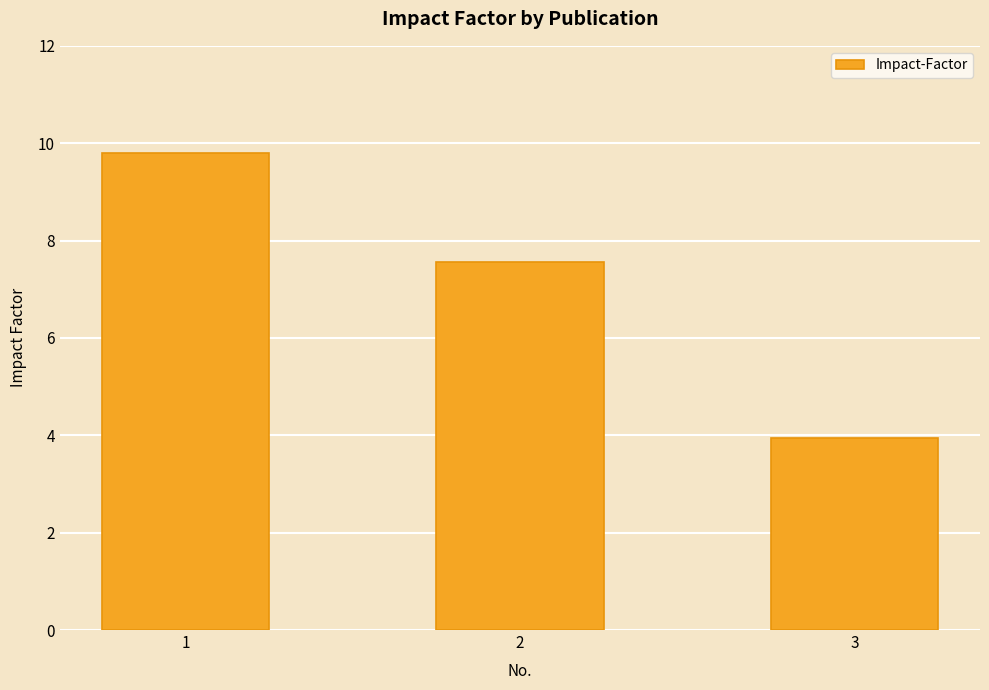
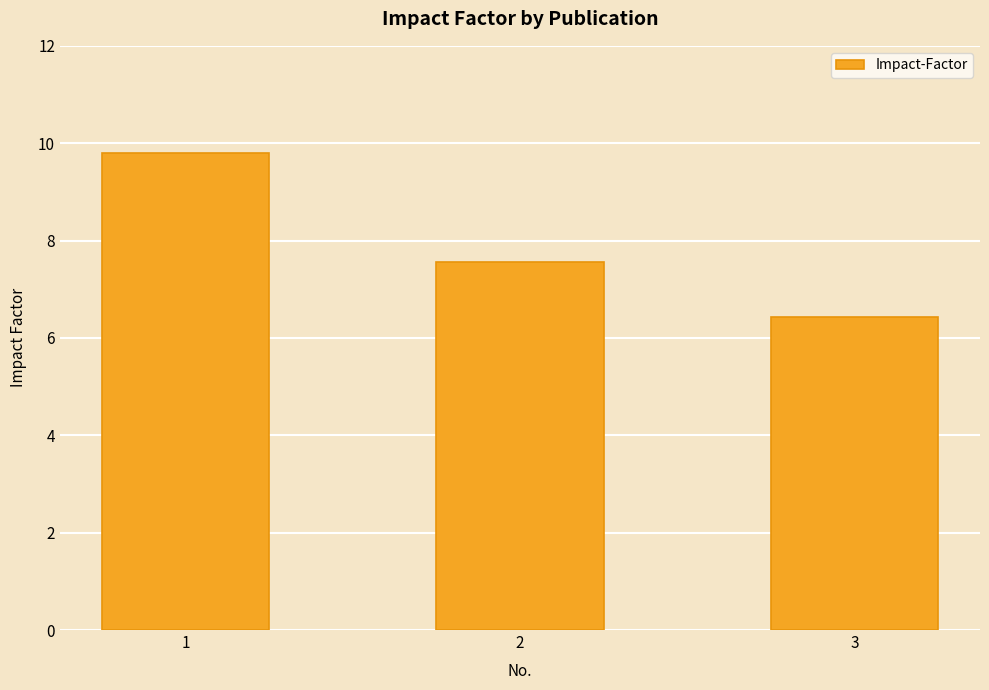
  {
    "1": 9.8,
    "2": 7.6,
-   "3": 4.0
+   "3": 6.4
  }
